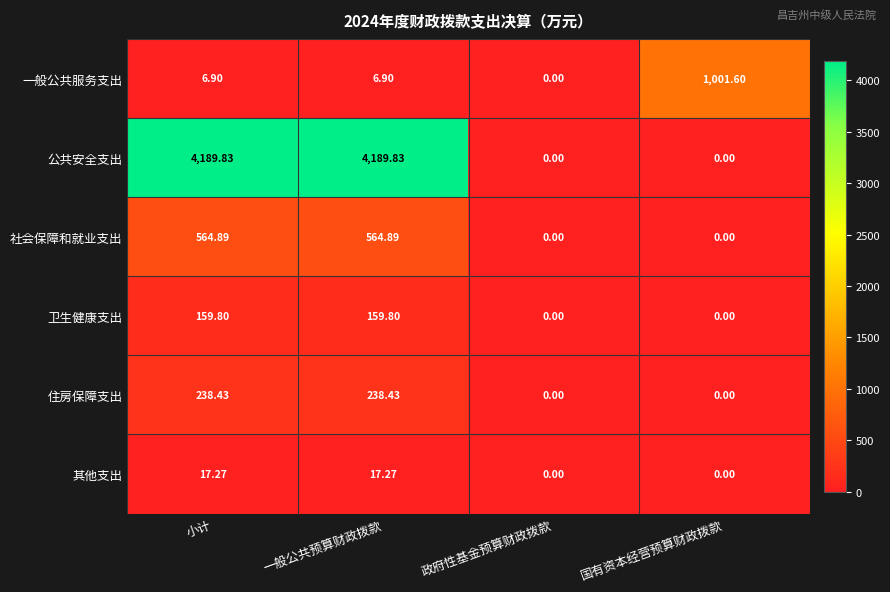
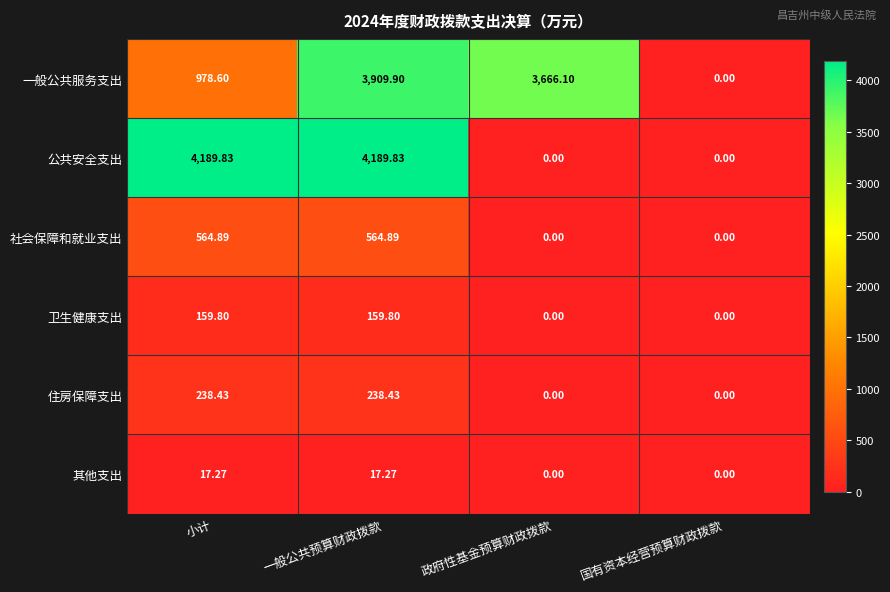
  {
    "一般公共服务支出": {
-     "小计": "6.90",
-     "一般公共预算财政拨款": "6.90",
-     "政府性基金预算财政拨款": "0.00",
-     "国有资本经营预算财政拨款": "1,001.60"
+     "小计": "978.60",
+     "一般公共预算财政拨款": "3,909.90",
+     "政府性基金预算财政拨款": "3,666.10",
+     "国有资本经营预算财政拨款": "0.00"
    },
    "公共安全支出": {
      "小计": "4,189.83",
      "一般公共预算财政拨款": "4,189.83",
      "政府性基金预算财政拨款": "0.00",
      "国有资本经营预算财政拨款": "0.00"
    },
    "社会保障和就业支出": {
      "小计": "564.89",
      "一般公共预算财政拨款": "564.89",
      "政府性基金预算财政拨款": "0.00",
      "国有资本经营预算财政拨款": "0.00"
    },
    "卫生健康支出": {
      "小计": "159.80",
      "一般公共预算财政拨款": "159.80",
      "政府性基金预算财政拨款": "0.00",
      "国有资本经营预算财政拨款": "0.00"
    },
    "住房保障支出": {
      "小计": "238.43",
      "一般公共预算财政拨款": "238.43",
      "政府性基金预算财政拨款": "0.00",
      "国有资本经营预算财政拨款": "0.00"
    },
    "其他支出": {
      "小计": "17.27",
      "一般公共预算财政拨款": "17.27",
      "政府性基金预算财政拨款": "0.00",
      "国有资本经营预算财政拨款": "0.00"
    }
  }
